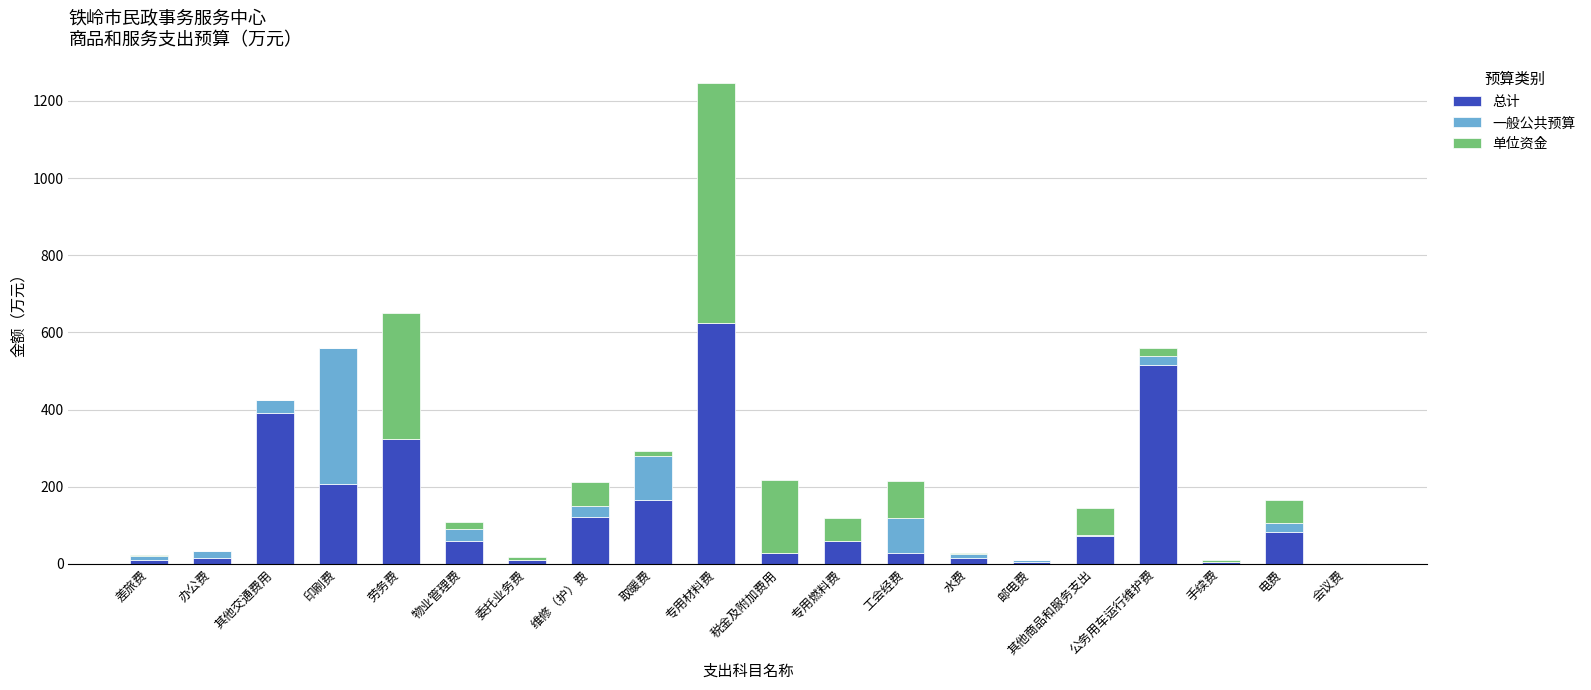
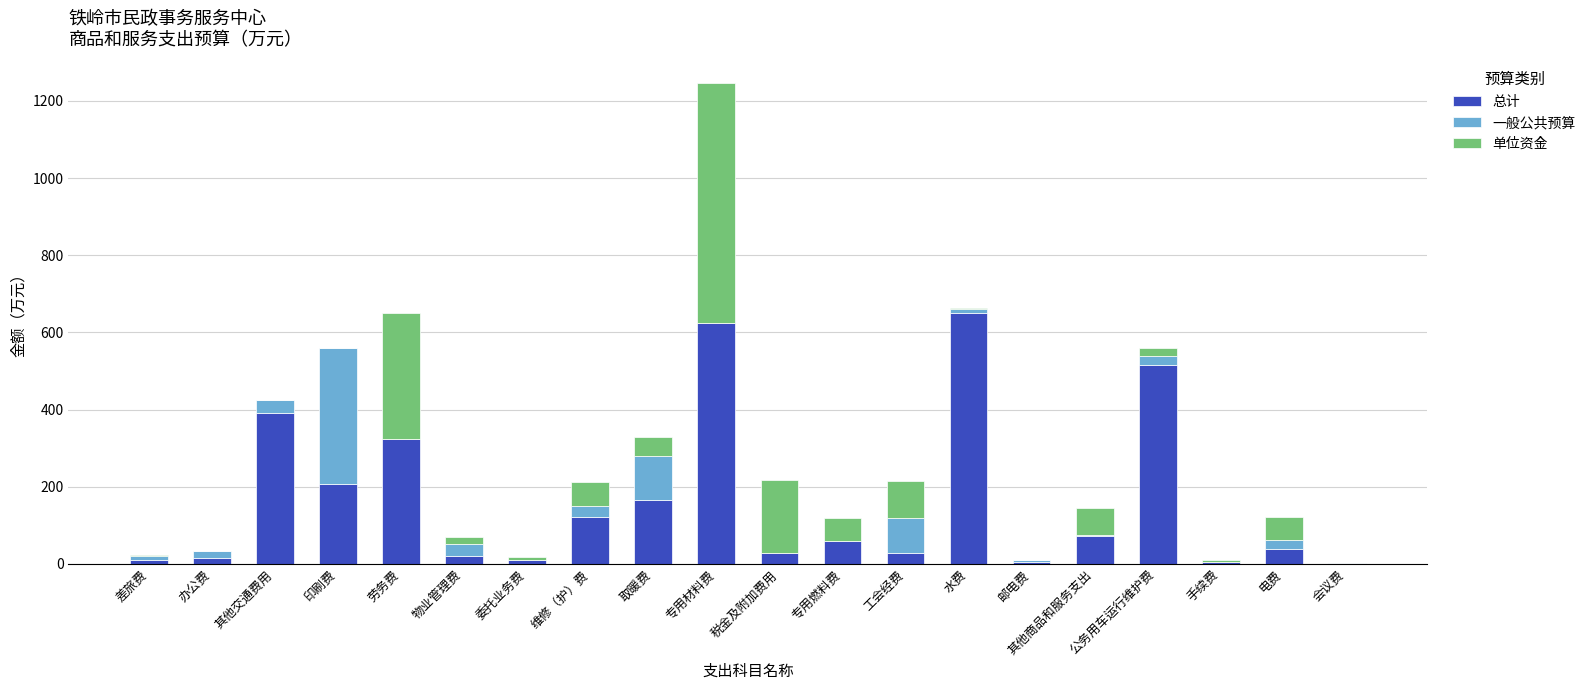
  {
    "总计": {
      "差旅费": 10,
      "办公费": 20,
      "其他交通费用": 390,
      "印刷费": 210,
      "劳务费": 320,
-     "物业管理费": 60,
+     "物业管理费": 20,
      "委托业务费": 10,
      "维修（护）费": 120,
      "取暖费": 160,
      "专用材料费": 620,
      "税金及附加费用": 30,
      "专用燃料费": 60,
      "工会经费": 30,
-     "水费": 10,
+     "水费": 650,
      "其他商品和服务支出": 70,
      "公务用车运行维护费": 520,
-     "电费": 80
+     "电费": 40
    },
    "一般公共预算": {
      "差旅费": 10,
      "办公费": 20,
      "其他交通费用": 30,
      "印刷费": 350,
      "劳务费": 0,
      "物业管理费": 30,
      "委托业务费": 0,
      "维修（护）费": 30,
      "取暖费": 110,
      "专用材料费": 0,
      "税金及附加费用": 0,
      "专用燃料费": 0,
      "工会经费": 90,
      "水费": 10,
      "公务用车运行维护费": 20,
      "手续费": 0,
      "电费": 20
    },
    "单位资金": {
      "办公费": 0,
      "其他交通费用": 0,
      "印刷费": 0,
      "劳务费": 320,
      "物业管理费": 20,
      "委托业务费": 10,
      "维修（护）费": 60,
-     "取暖费": 10,
+     "取暖费": 50,
      "专用材料费": 620,
      "税金及附加费用": 190,
      "专用燃料费": 60,
      "工会经费": 100,
      "邮电费": 0,
      "其他商品和服务支出": 70,
      "公务用车运行维护费": 20,
      "电费": 60,
      "会议费": 0
    }
  }
